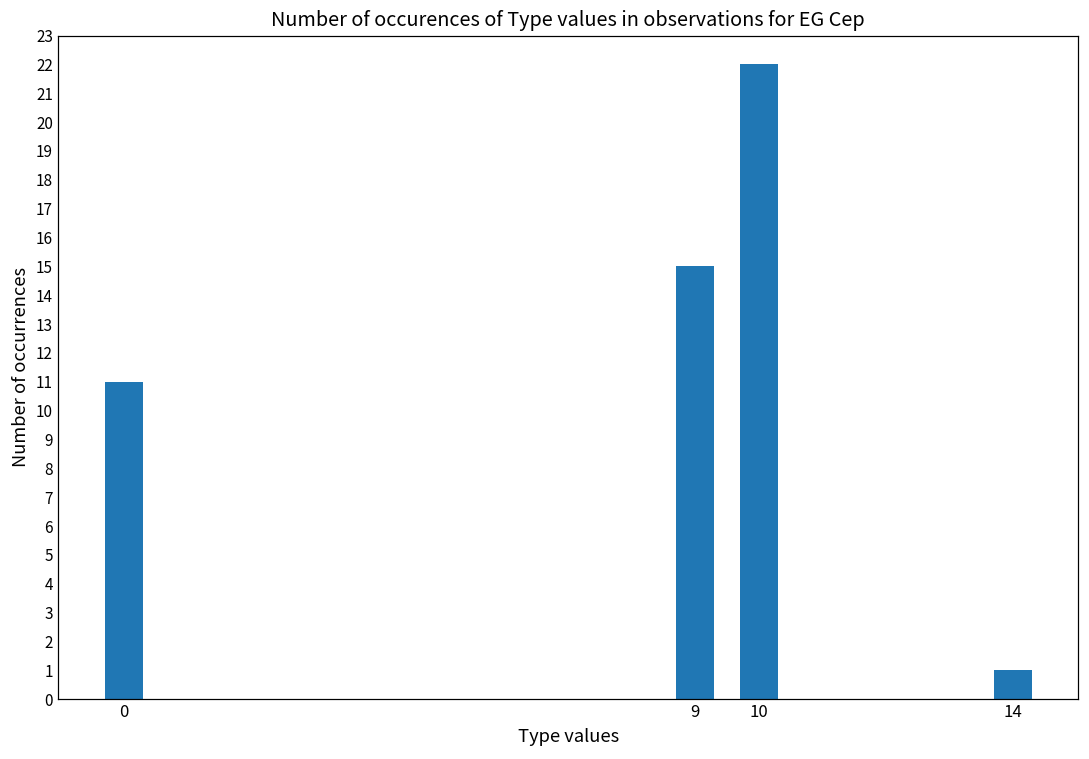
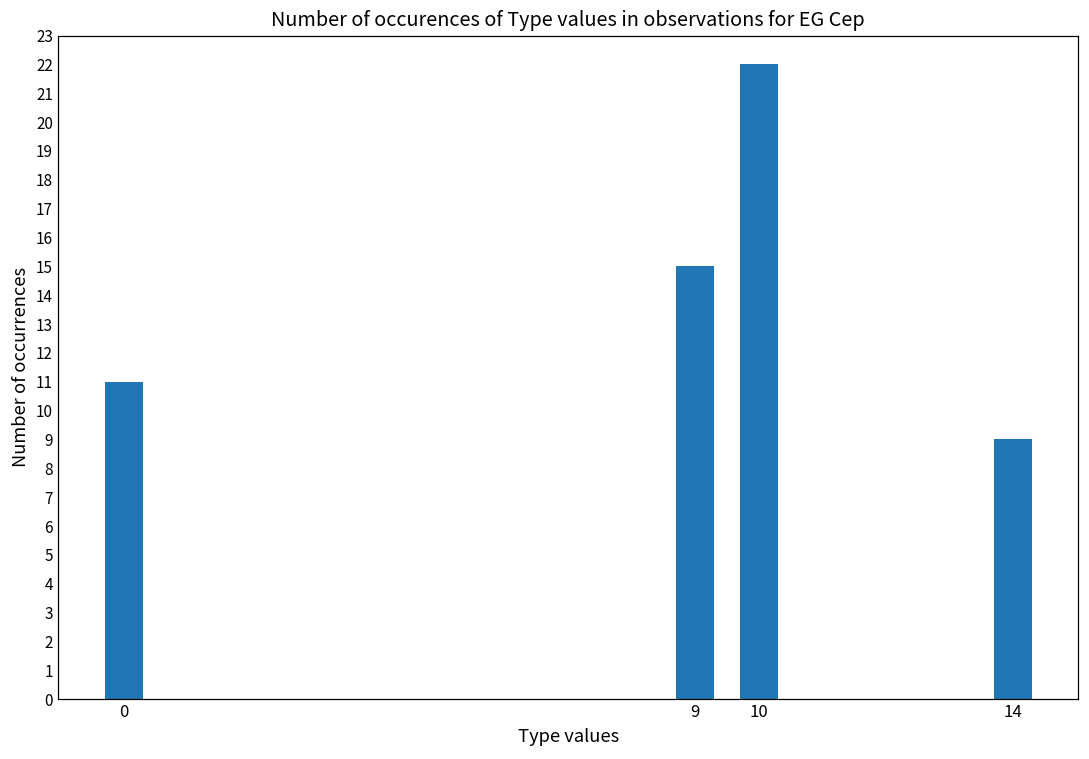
  {
    "0": 11,
    "9": 15,
    "10": 22,
-   "14": 1
+   "14": 9
  }
